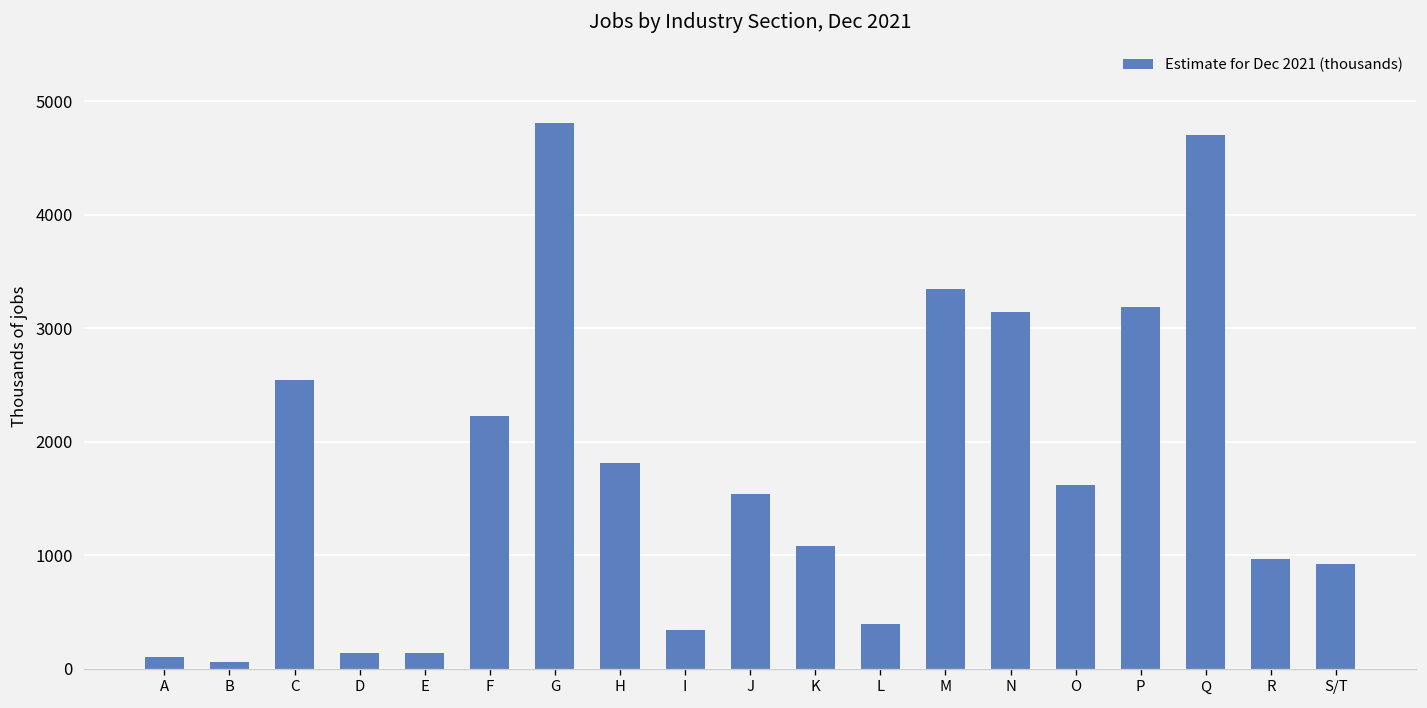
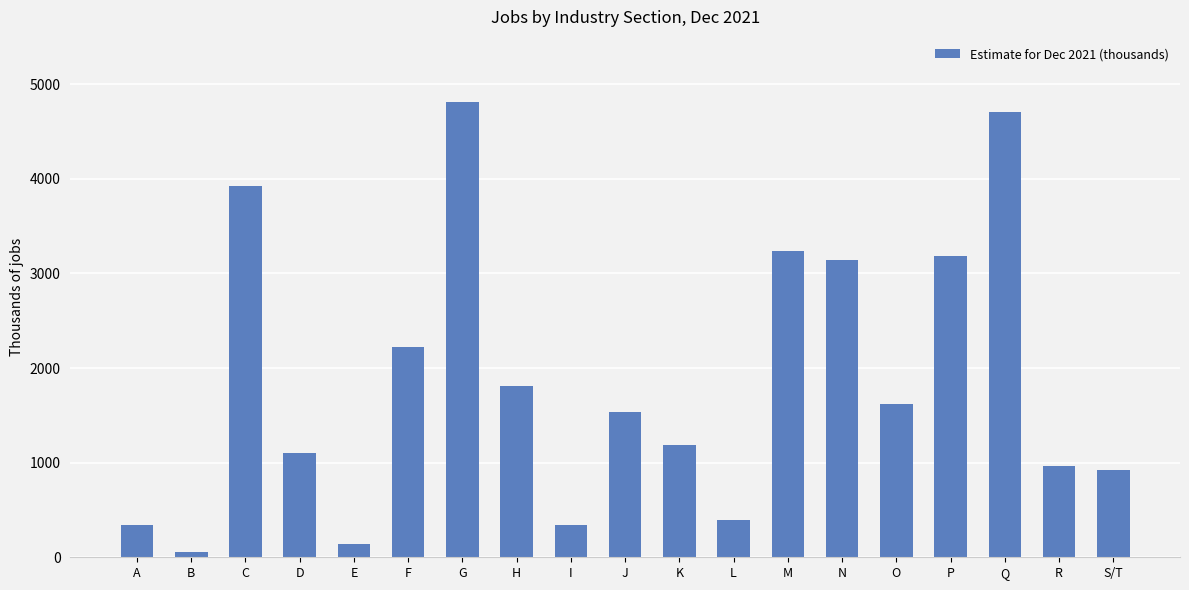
  {
-   "A": 100,
+   "A": 300,
    "B": 100,
-   "C": 2500,
-   "D": 100,
+   "C": 3900,
+   "D": 1100,
    "E": 100,
    "F": 2200,
    "G": 4800,
    "H": 1800,
    "I": 300,
    "J": 1500,
-   "K": 1100,
+   "K": 1200,
    "L": 400,
-   "M": 3300,
+   "M": 3200,
    "N": 3100,
    "O": 1600,
    "P": 3200,
    "Q": 4700,
    "R": 1000,
    "S/T": 900
  }
